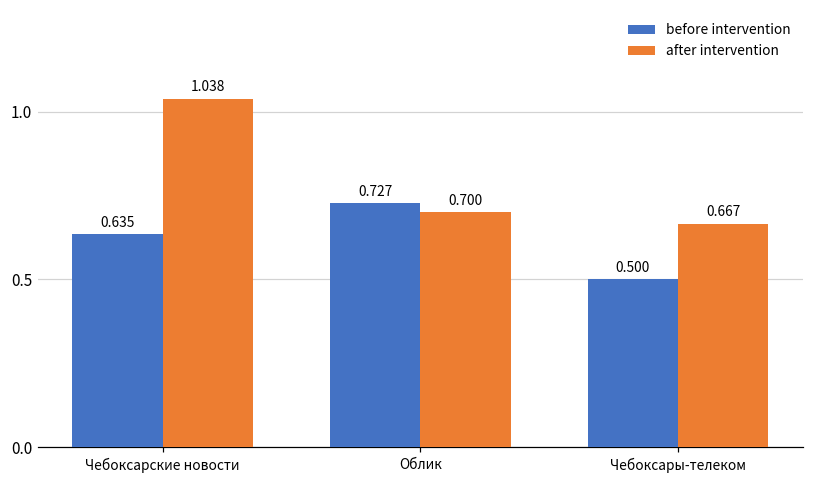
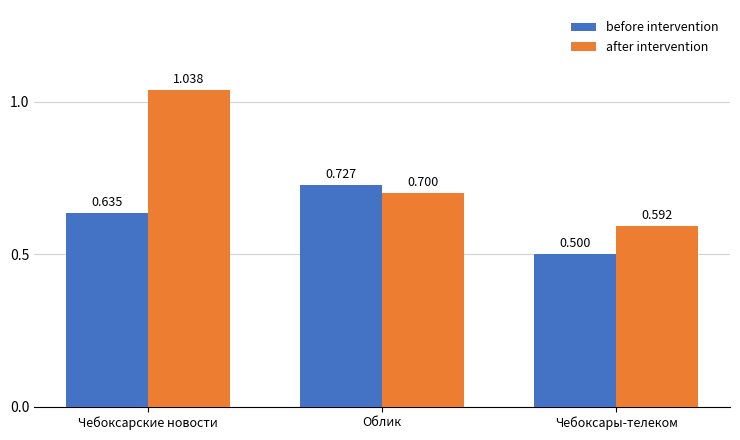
  {
    "before intervention": {
      "Чебоксарские новости": 0.635,
      "Облик": 0.727,
      "Чебоксары-телеком": 0.500
    },
    "after intervention": {
      "Чебоксарские новости": 1.038,
      "Облик": 0.700,
-     "Чебоксары-телеком": 0.667
+     "Чебоксары-телеком": 0.592
    }
  }
